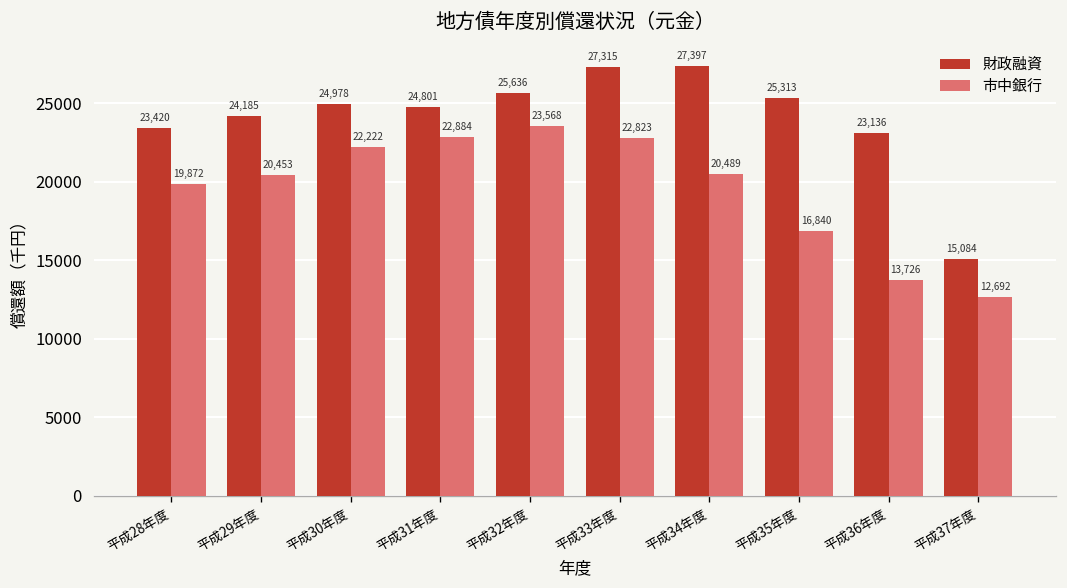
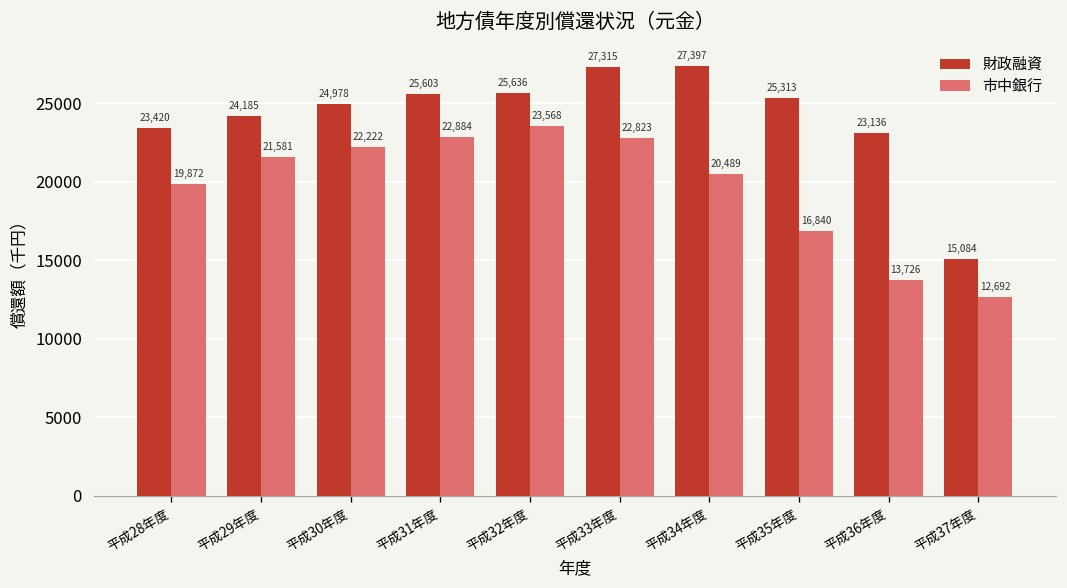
  {
    "財政融資": {
      "平成28年度": "23,420",
      "平成29年度": "24,185",
      "平成30年度": "24,978",
-     "平成31年度": "24,801",
+     "平成31年度": "25,603",
      "平成32年度": "25,636",
      "平成33年度": "27,315",
      "平成34年度": "27,397",
      "平成35年度": "25,313",
      "平成36年度": "23,136",
      "平成37年度": "15,084"
    },
    "市中銀行": {
      "平成28年度": "19,872",
-     "平成29年度": "20,453",
+     "平成29年度": "21,581",
      "平成30年度": "22,222",
      "平成31年度": "22,884",
      "平成32年度": "23,568",
      "平成33年度": "22,823",
      "平成34年度": "20,489",
      "平成35年度": "16,840",
      "平成36年度": "13,726",
      "平成37年度": "12,692"
    }
  }
